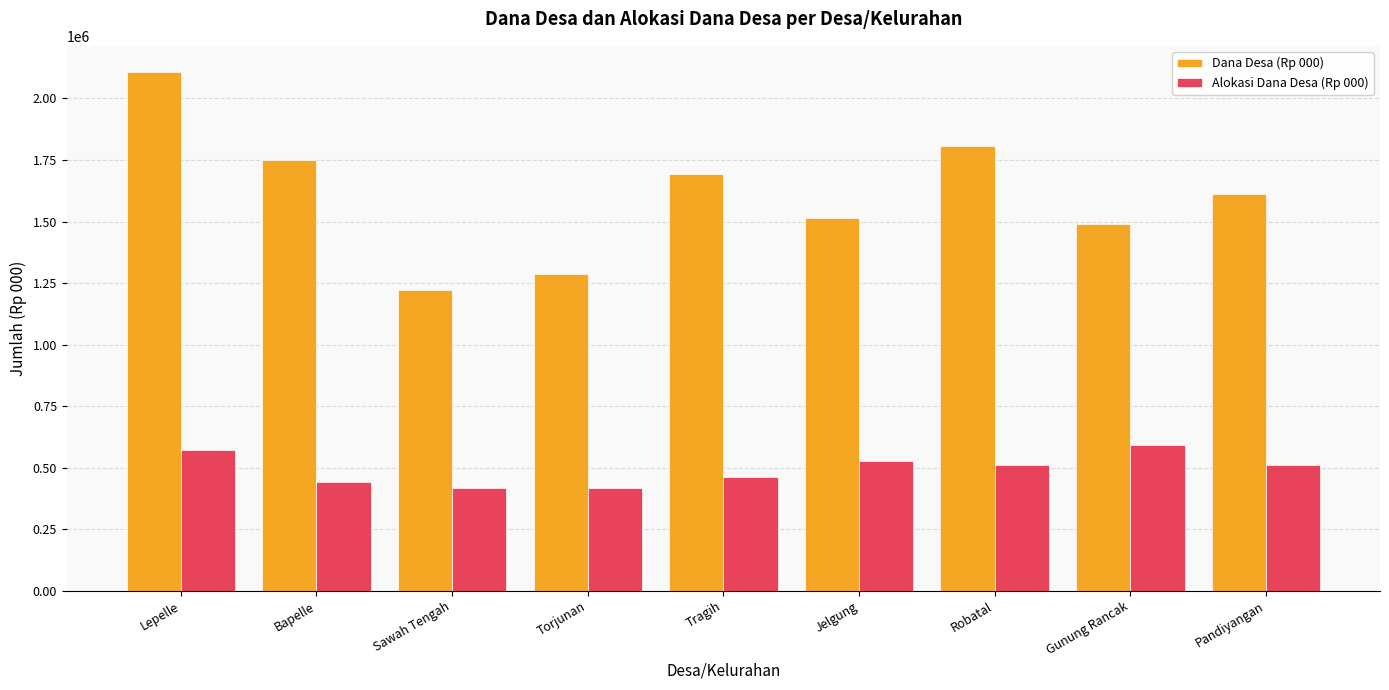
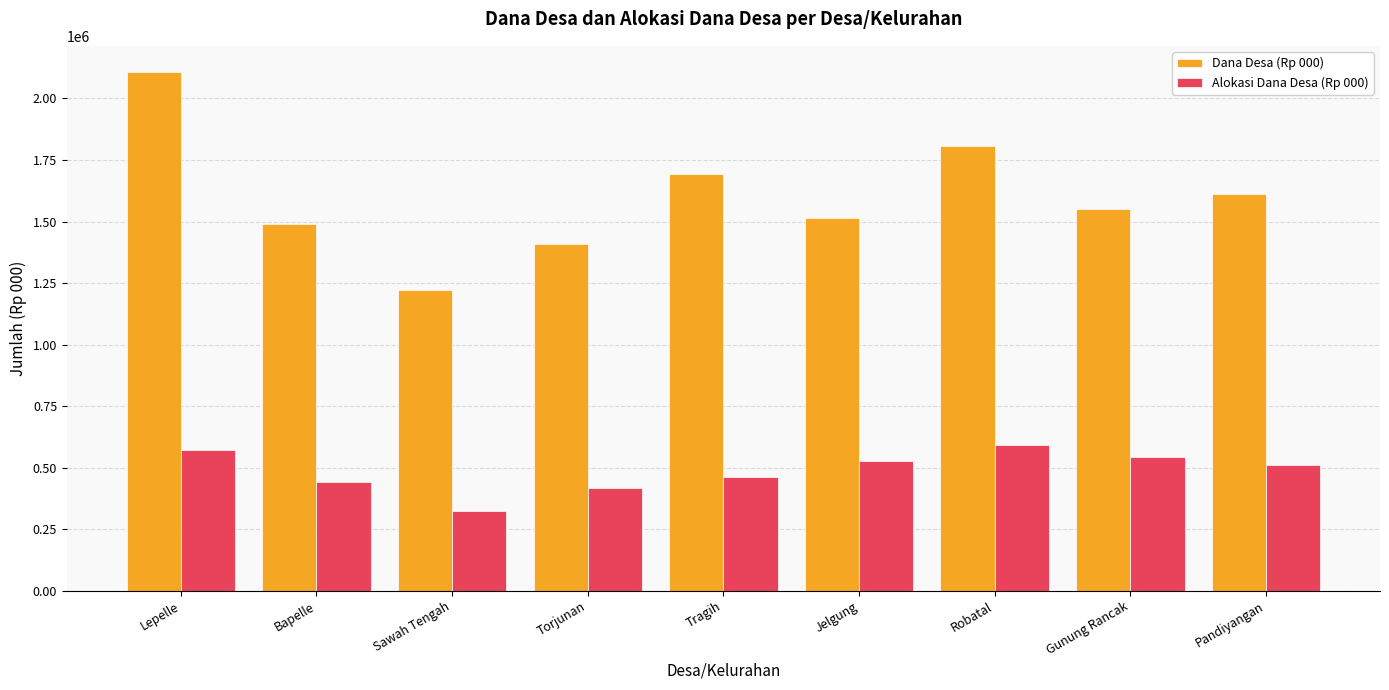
  {
    "Dana Desa (Rp 000)": {
      "Lepelle": 2110000,
-     "Bapelle": 1750000,
+     "Bapelle": 1490000,
      "Sawah Tengah": 1220000,
-     "Torjunan": 1290000,
+     "Torjunan": 1410000,
      "Tragih": 1690000,
      "Jelgung": 1520000,
      "Robatal": 1800000,
-     "Gunung Rancak": 1490000,
+     "Gunung Rancak": 1550000,
      "Pandiyangan": 1610000
    },
    "Alokasi Dana Desa (Rp 000)": {
      "Lepelle": 570000,
      "Bapelle": 440000,
-     "Sawah Tengah": 420000,
+     "Sawah Tengah": 320000,
      "Torjunan": 420000,
      "Tragih": 460000,
      "Jelgung": 530000,
-     "Robatal": 510000,
-     "Gunung Rancak": 590000,
+     "Robatal": 590000,
+     "Gunung Rancak": 540000,
      "Pandiyangan": 510000
    }
  }
